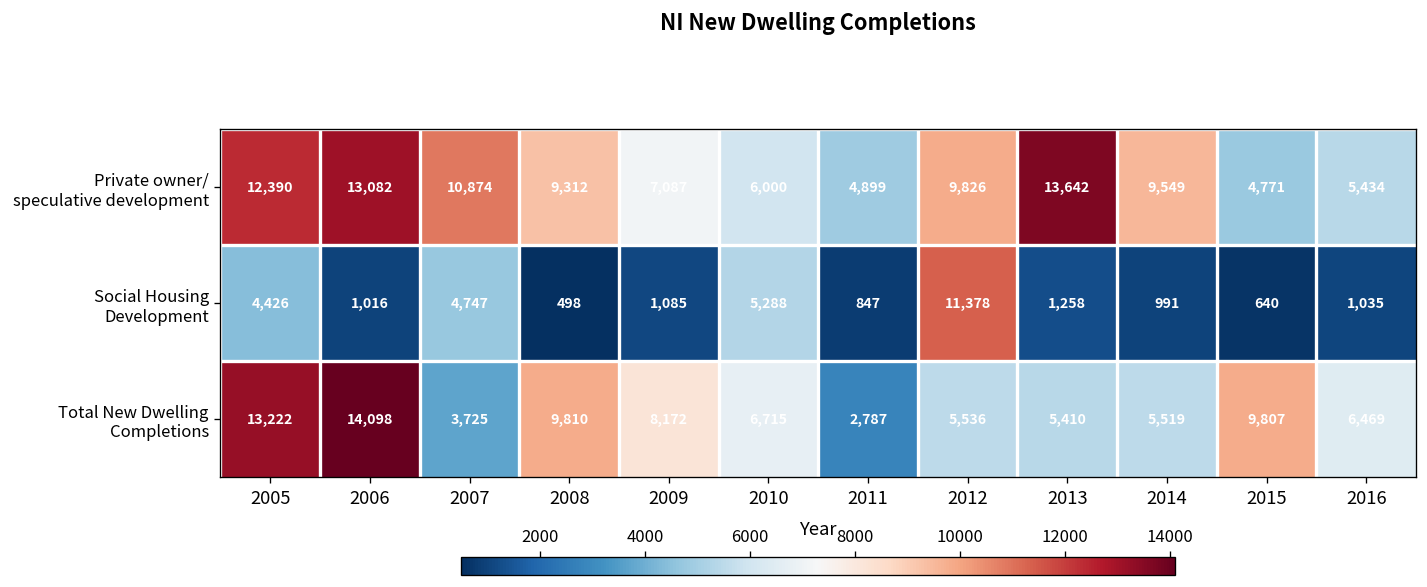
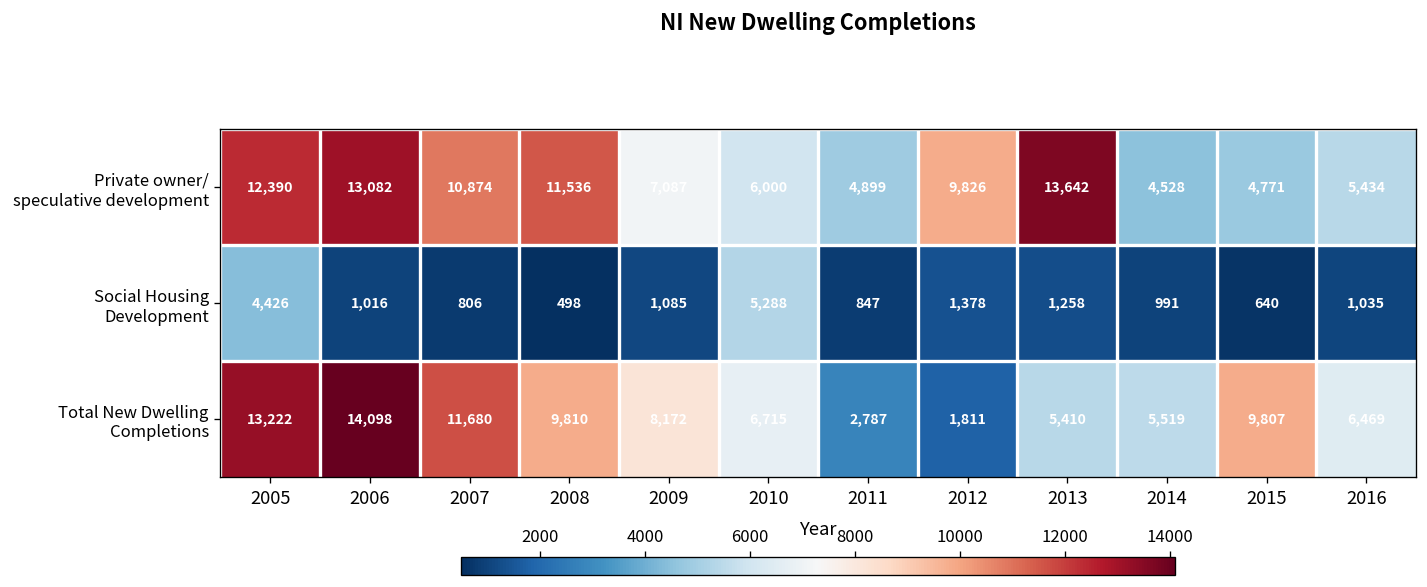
  {
    "Private owner/ speculative development": {
      "2005": "12,390",
      "2006": "13,082",
      "2007": "10,874",
-     "2008": "9,312",
+     "2008": "11,536",
      "2011": "4,899",
      "2012": "9,826",
      "2013": "13,642",
-     "2014": "9,549",
+     "2014": "4,528",
      "2015": "4,771",
      "2016": "5,434"
    },
    "Social Housing Development": {
      "2005": "4,426",
      "2006": "1,016",
-     "2007": "4,747",
+     "2007": "806",
      "2008": "498",
      "2009": "1,085",
      "2010": "5,288",
      "2011": "847",
-     "2012": "11,378",
+     "2012": "1,378",
      "2013": "1,258",
      "2014": "991",
      "2015": "640",
      "2016": "1,035"
    },
    "Total New Dwelling Completions": {
      "2005": "13,222",
      "2006": "14,098",
-     "2007": "3,725",
+     "2007": "11,680",
      "2008": "9,810",
      "2011": "2,787",
-     "2012": "5,536",
+     "2012": "1,811",
      "2013": "5,410",
      "2014": "5,519",
      "2015": "9,807"
    }
  }
